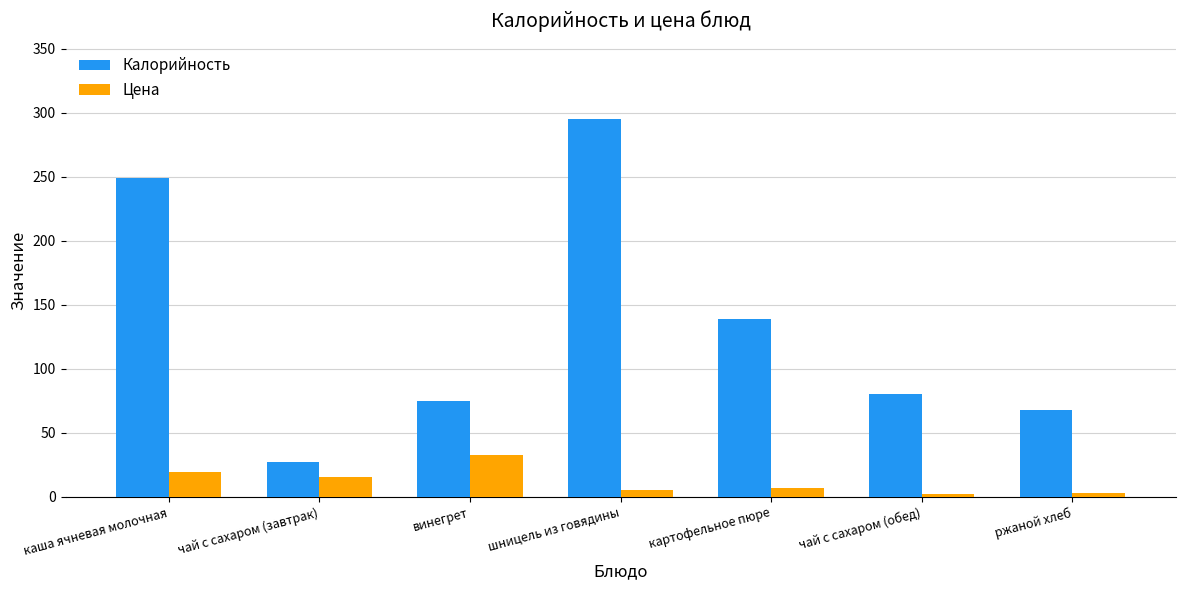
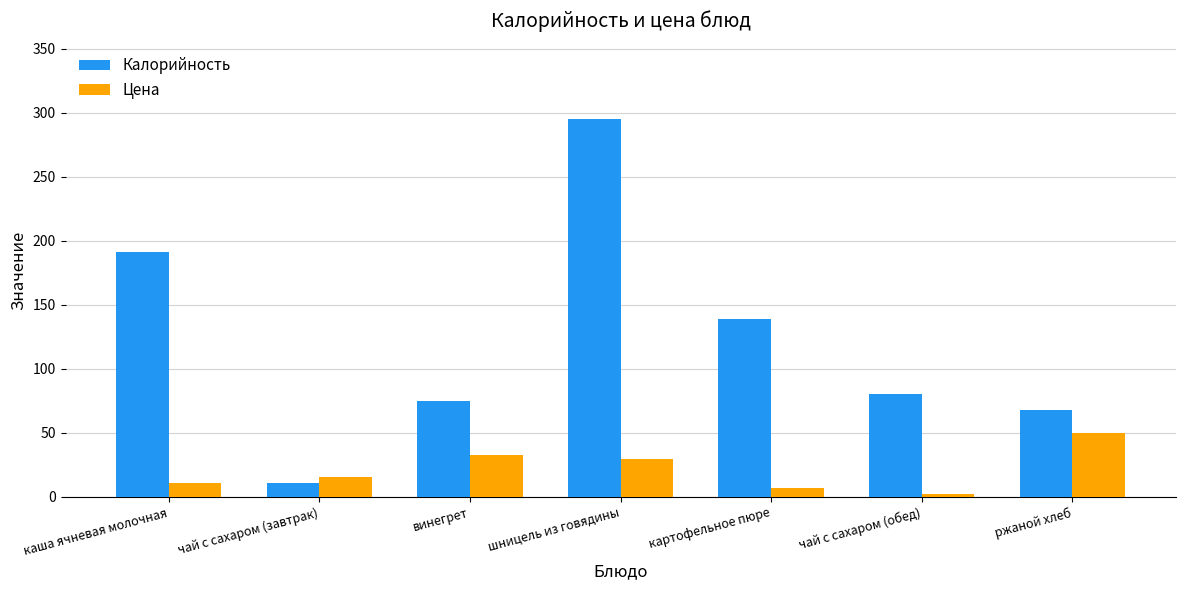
  {
    "Калорийность": {
-     "каша ячневая молочная": 249,
-     "чай с сахаром (завтрак)": 27,
+     "каша ячневая молочная": 191,
+     "чай с сахаром (завтрак)": 11,
      "винегрет": 75,
      "шницель из говядины": 295,
      "картофельное пюре": 139,
      "чай с сахаром (обед)": 80,
      "ржаной хлеб": 68
    },
    "Цена": {
-     "каша ячневая молочная": 19,
+     "каша ячневая молочная": 11,
      "чай с сахаром (завтрак)": 15,
      "винегрет": 32,
-     "шницель из говядины": 5,
+     "шницель из говядины": 30,
      "картофельное пюре": 7,
      "чай с сахаром (обед)": 2,
-     "ржаной хлеб": 3
+     "ржаной хлеб": 50
    }
  }
